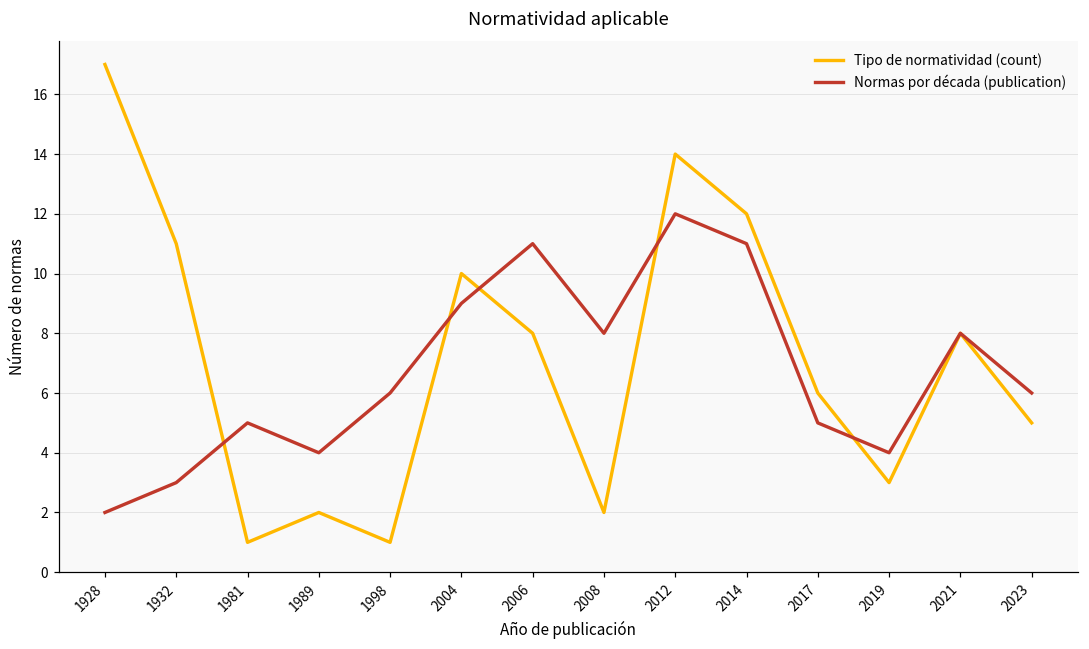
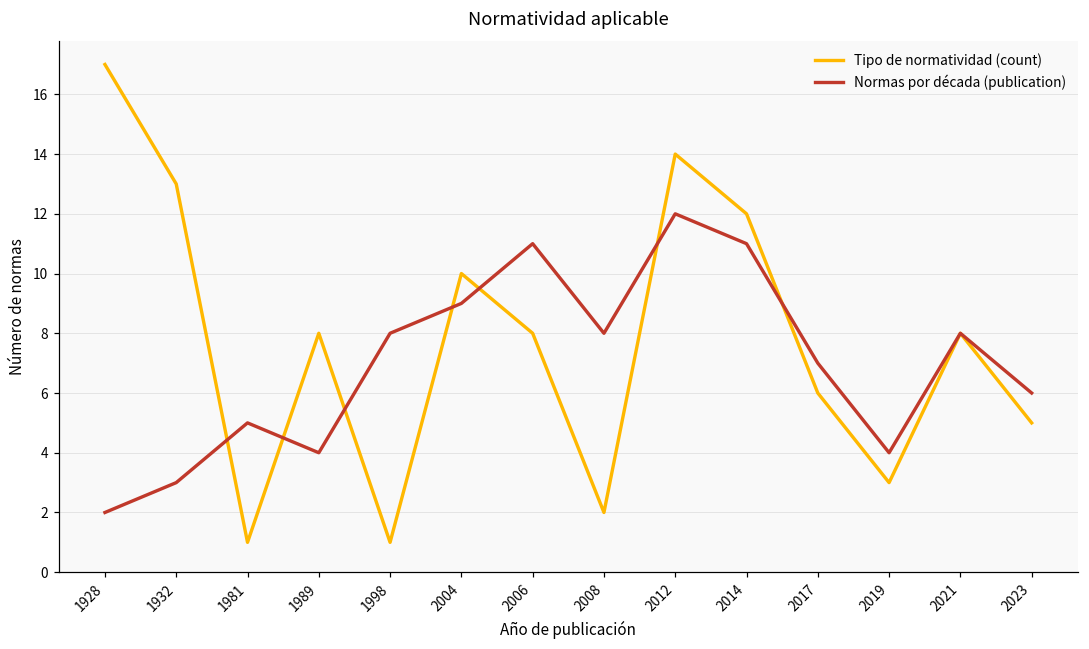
  {
    "Tipo de normatividad (count)": {
      "1928": 17,
-     "1932": 11,
+     "1932": 13,
      "1981": 1,
-     "1989": 2,
+     "1989": 8,
      "1998": 1,
      "2004": 10,
      "2006": 8,
      "2008": 2,
      "2012": 14,
      "2014": 12,
      "2017": 6,
      "2019": 3,
      "2023": 5
    },
    "Normas por década (publication)": {
      "1928": 2,
      "1932": 3,
      "1981": 5,
      "1989": 4,
-     "1998": 6,
+     "1998": 8,
      "2004": 9,
      "2006": 11,
      "2008": 8,
      "2012": 12,
      "2014": 11,
-     "2017": 5,
+     "2017": 7,
      "2019": 4,
      "2023": 6
    }
  }
